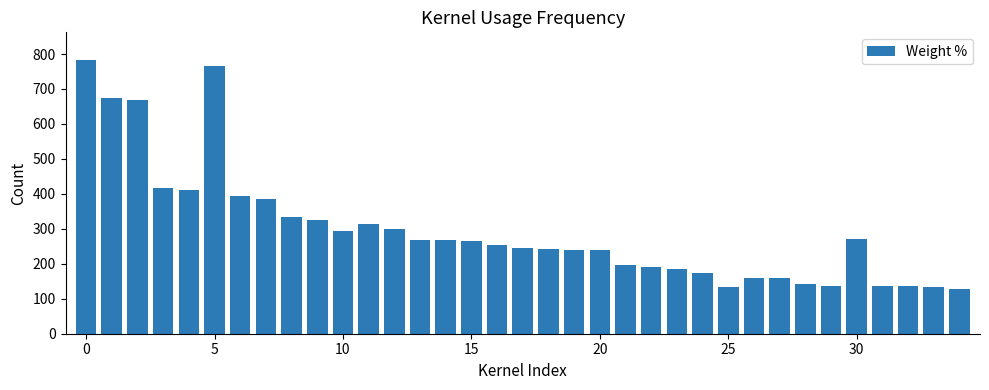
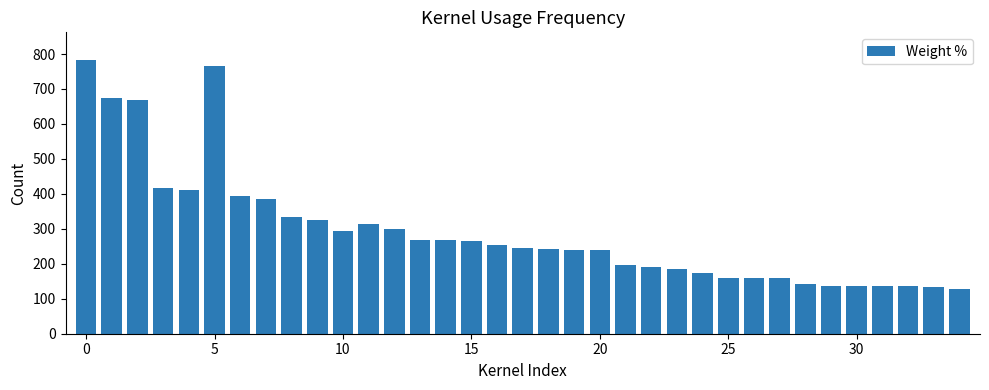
  {
    "0": 780,
    "5": 770,
    "10": 290,
    "15": 270,
    "20": 240,
-   "25": 130,
-   "30": 270
+   "25": 160,
+   "30": 140
  }
